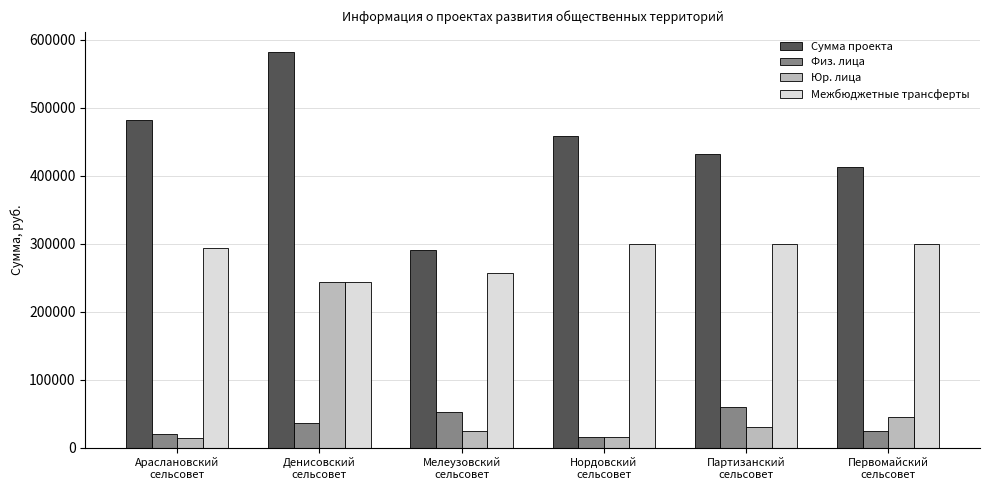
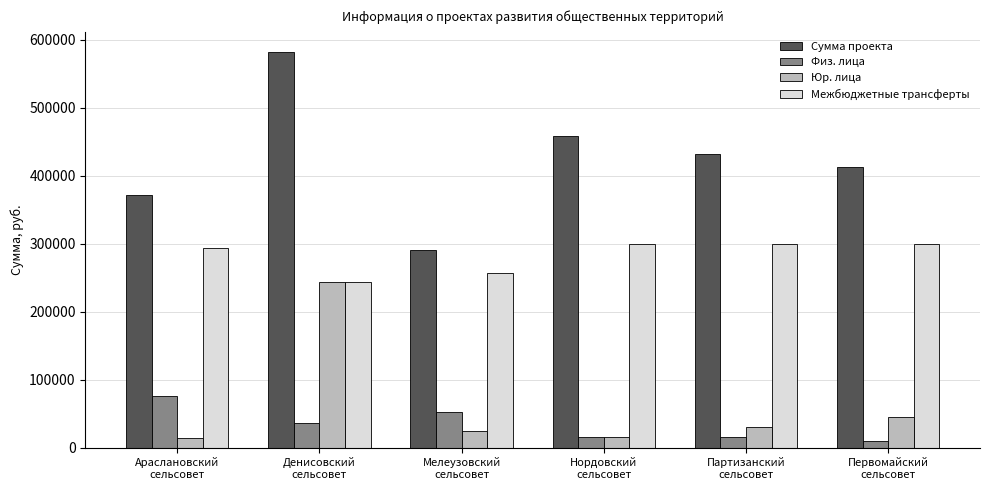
  {
    "Сумма проекта": {
-     "Араслановский сельсовет": 480000,
+     "Араслановский сельсовет": 370000,
      "Денисовский сельсовет": 580000,
      "Мелеузовский сельсовет": 290000,
      "Нордовский сельсовет": 460000,
      "Партизанский сельсовет": 430000,
      "Первомайский сельсовет": 410000
    },
    "Физ. лица": {
-     "Араслановский сельсовет": 20000,
+     "Араслановский сельсовет": 80000,
      "Денисовский сельсовет": 40000,
      "Мелеузовский сельсовет": 50000,
      "Нордовский сельсовет": 20000,
-     "Партизанский сельсовет": 60000,
-     "Первомайский сельсовет": 30000
+     "Партизанский сельсовет": 10000,
+     "Первомайский сельсовет": 10000
    }
  }
